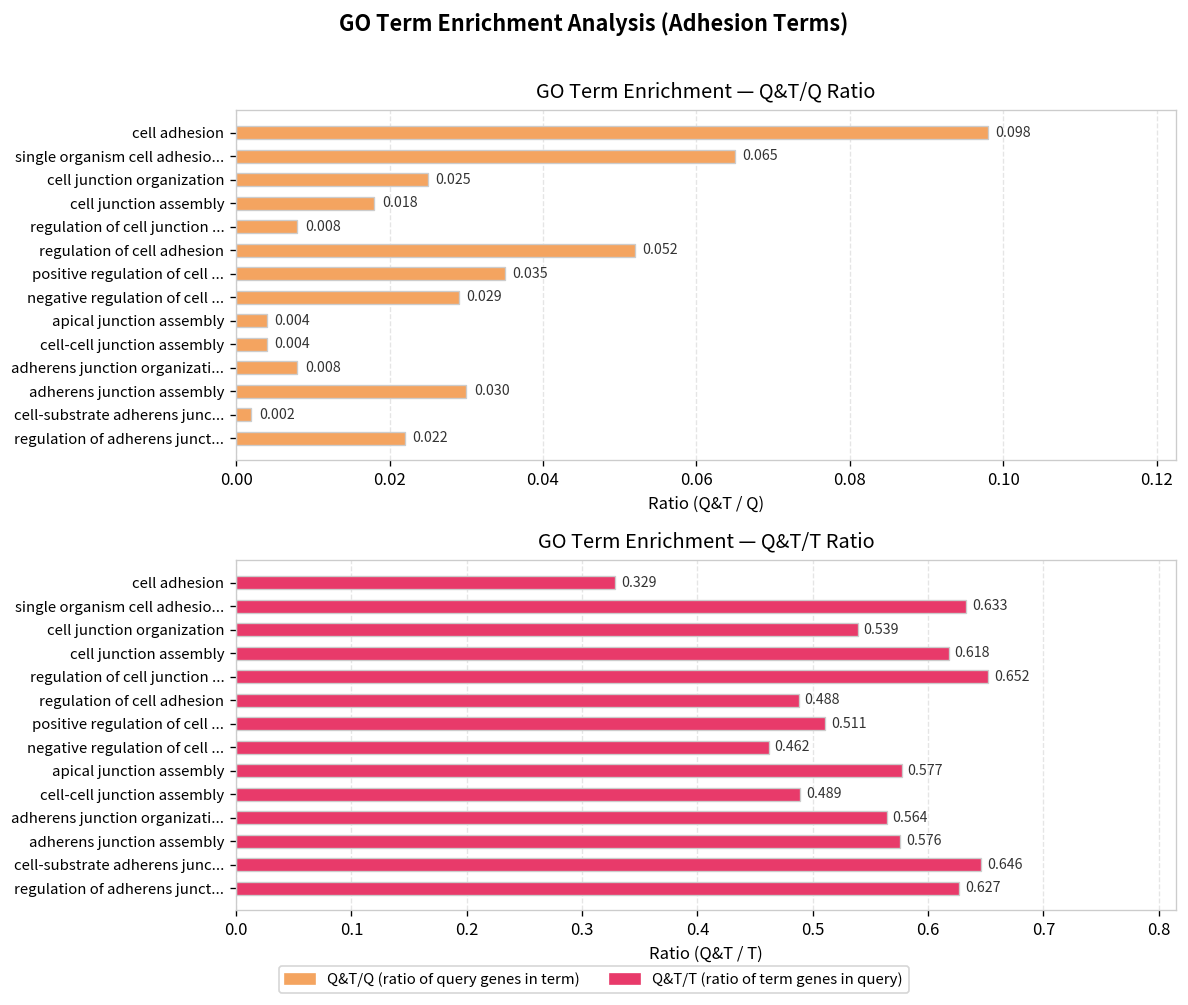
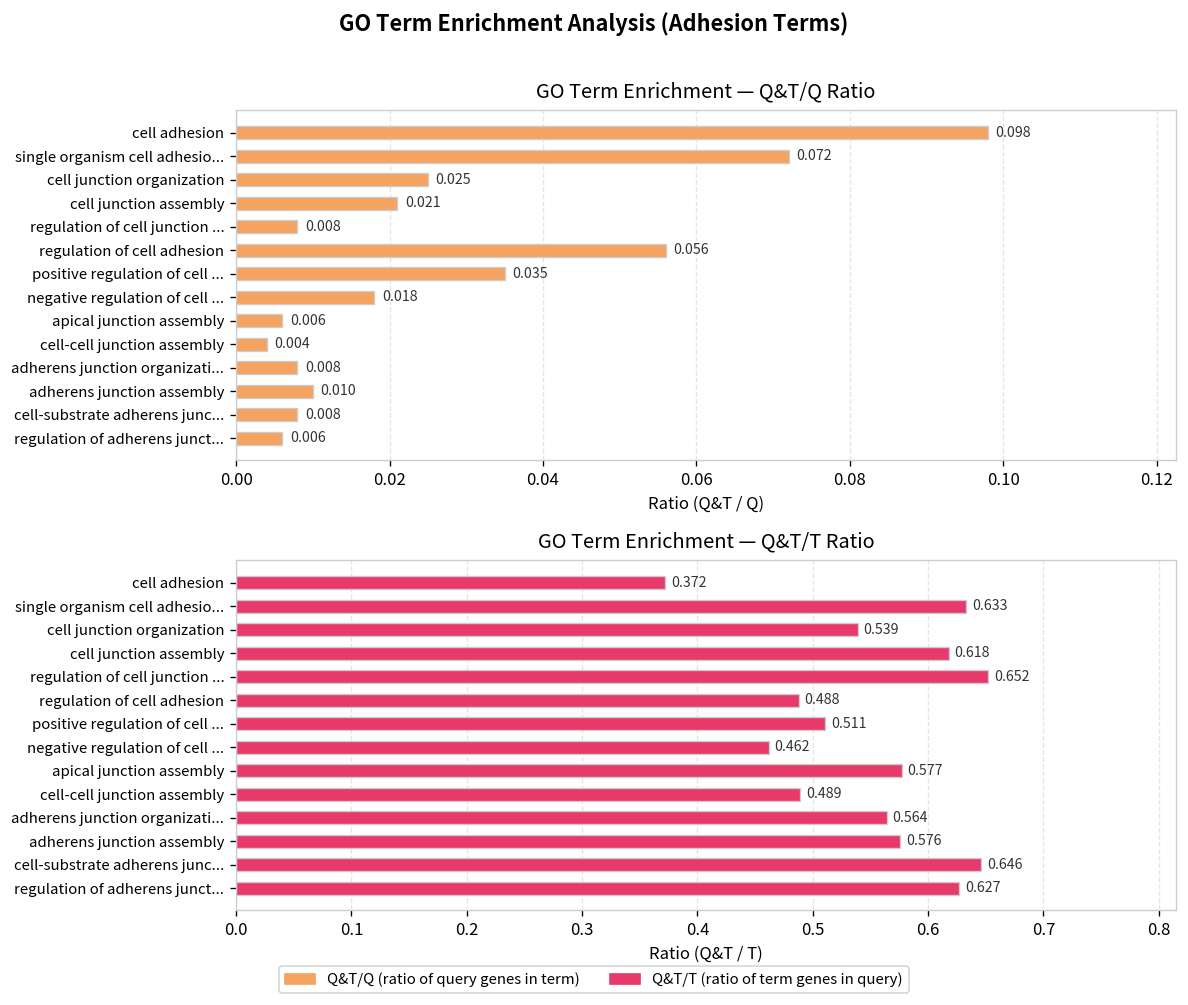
  {
    "GO Term Enrichment — Q&T/Q Ratio": {
      "cell adhesion": 0.098,
-     "single organism cell adhesio...": 0.065,
+     "single organism cell adhesio...": 0.072,
      "cell junction organization": 0.025,
-     "cell junction assembly": 0.018,
+     "cell junction assembly": 0.021,
      "regulation of cell junction ...": 0.008,
-     "regulation of cell adhesion": 0.052,
+     "regulation of cell adhesion": 0.056,
      "positive regulation of cell ...": 0.035,
-     "negative regulation of cell ...": 0.029,
-     "apical junction assembly": 0.004,
+     "negative regulation of cell ...": 0.018,
+     "apical junction assembly": 0.006,
      "cell-cell junction assembly": 0.004,
      "adherens junction organizati...": 0.008,
-     "adherens junction assembly": 0.030,
-     "cell-substrate adherens junc...": 0.002,
-     "regulation of adherens junct...": 0.022
+     "adherens junction assembly": 0.010,
+     "cell-substrate adherens junc...": 0.008,
+     "regulation of adherens junct...": 0.006
    },
    "GO Term Enrichment — Q&T/T Ratio": {
-     "cell adhesion": 0.329,
+     "cell adhesion": 0.372,
      "single organism cell adhesio...": 0.633,
      "cell junction organization": 0.539,
      "cell junction assembly": 0.618,
      "regulation of cell junction ...": 0.652,
      "regulation of cell adhesion": 0.488,
      "positive regulation of cell ...": 0.511,
      "negative regulation of cell ...": 0.462,
      "apical junction assembly": 0.577,
      "cell-cell junction assembly": 0.489,
      "adherens junction organizati...": 0.564,
      "adherens junction assembly": 0.576,
      "cell-substrate adherens junc...": 0.646,
      "regulation of adherens junct...": 0.627
    }
  }
